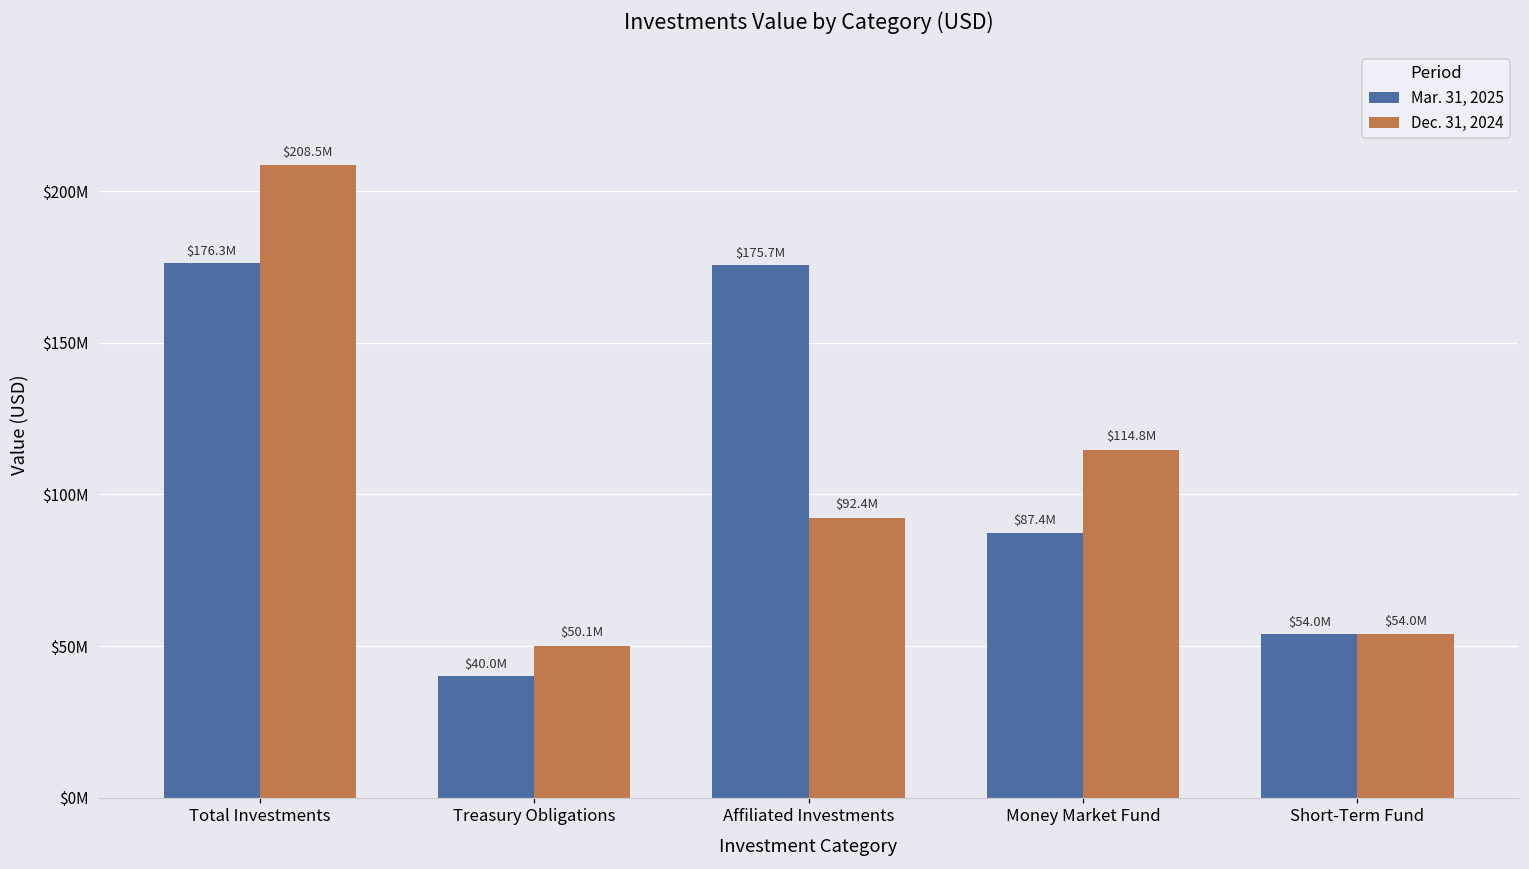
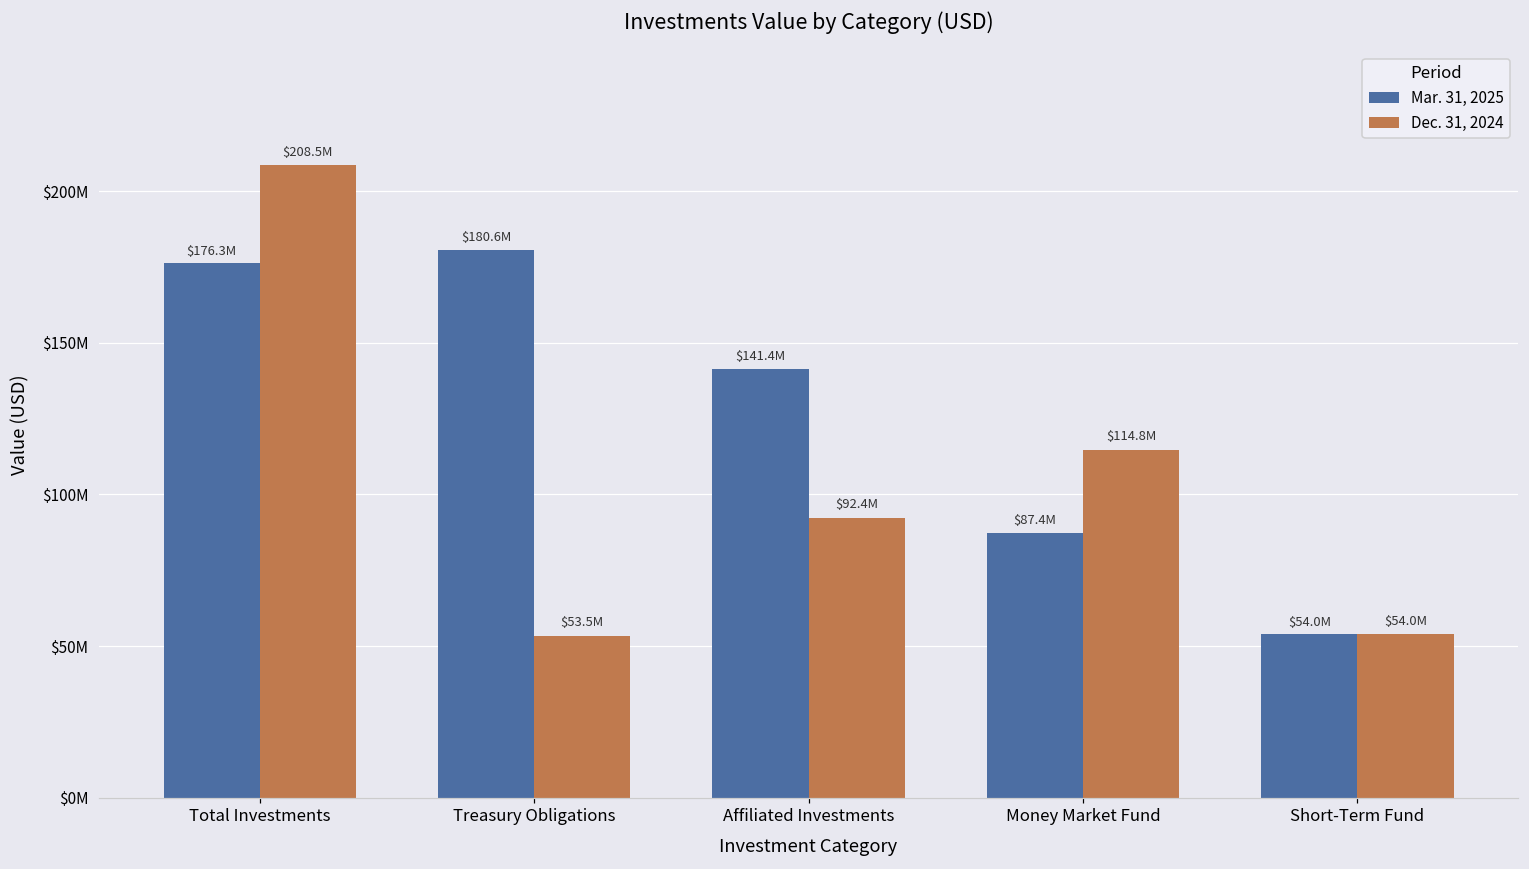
  {
    "Mar. 31, 2025": {
      "Total Investments": "$176.3M",
-     "Treasury Obligations": "$40.0M",
-     "Affiliated Investments": "$175.7M",
+     "Treasury Obligations": "$180.6M",
+     "Affiliated Investments": "$141.4M",
      "Money Market Fund": "$87.4M",
      "Short-Term Fund": "$54.0M"
    },
    "Dec. 31, 2024": {
      "Total Investments": "$208.5M",
-     "Treasury Obligations": "$50.1M",
+     "Treasury Obligations": "$53.5M",
      "Affiliated Investments": "$92.4M",
      "Money Market Fund": "$114.8M",
      "Short-Term Fund": "$54.0M"
    }
  }
